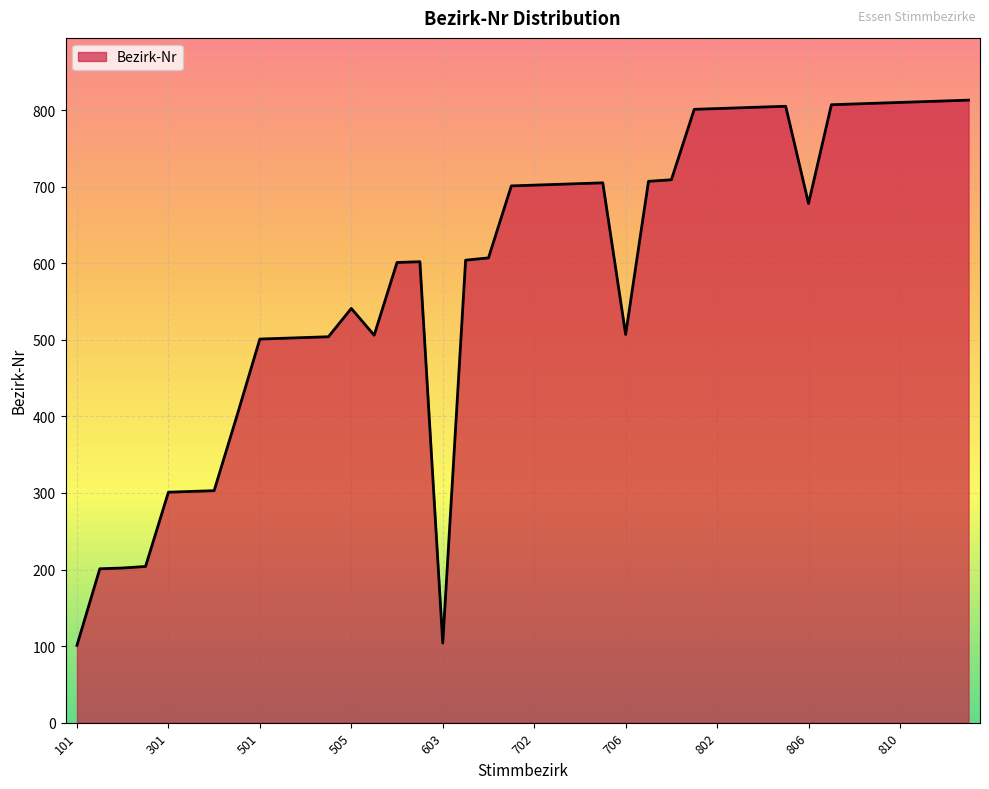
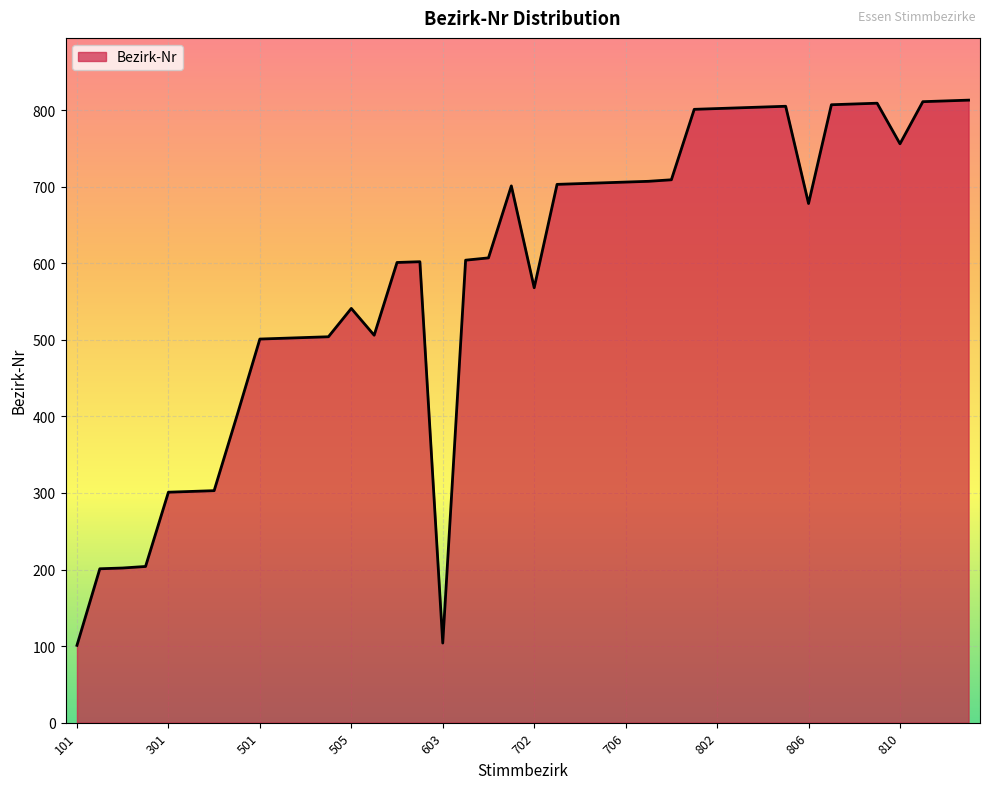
  {
    "101": 100,
    "301": 300,
    "501": 500,
    "505": 540,
    "603": 100,
-   "702": 700,
-   "706": 510,
+   "702": 570,
+   "706": 710,
    "802": 800,
    "806": 680,
-   "810": 810
+   "810": 760
  }
